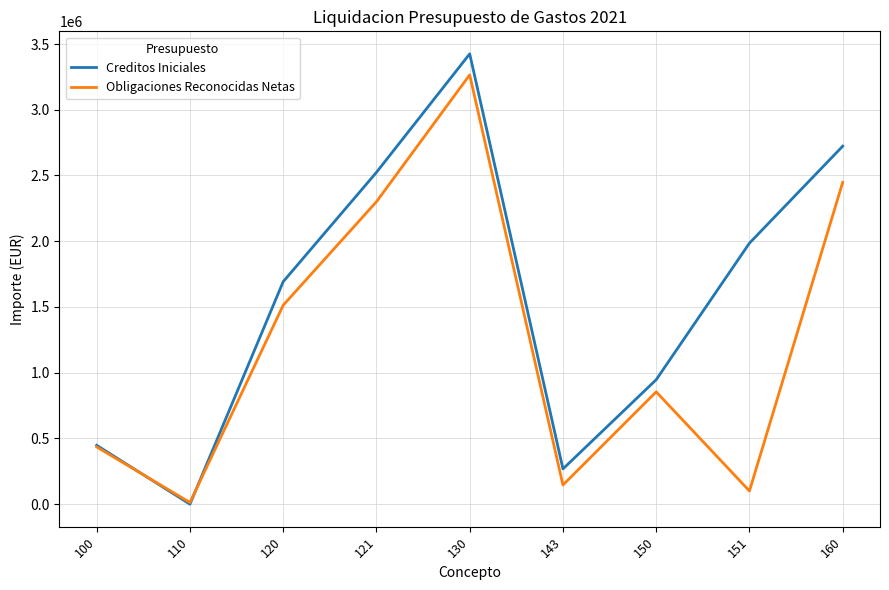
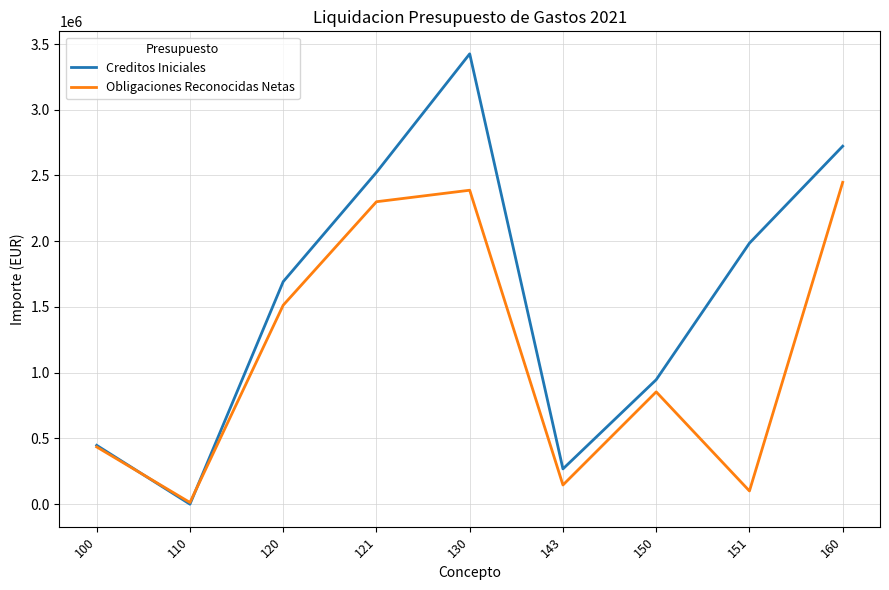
  {
    "Creditos Iniciales": {
      "120": 1690000,
      "121": 2520000,
      "130": 3430000,
      "143": 270000,
      "150": 950000,
      "151": 1990000,
      "160": 2720000
    },
    "Obligaciones Reconocidas Netas": {
      "120": 1510000,
      "121": 2300000,
-     "130": 3270000,
+     "130": 2390000,
      "143": 150000,
      "150": 850000,
      "151": 100000,
      "160": 2450000
    }
  }
